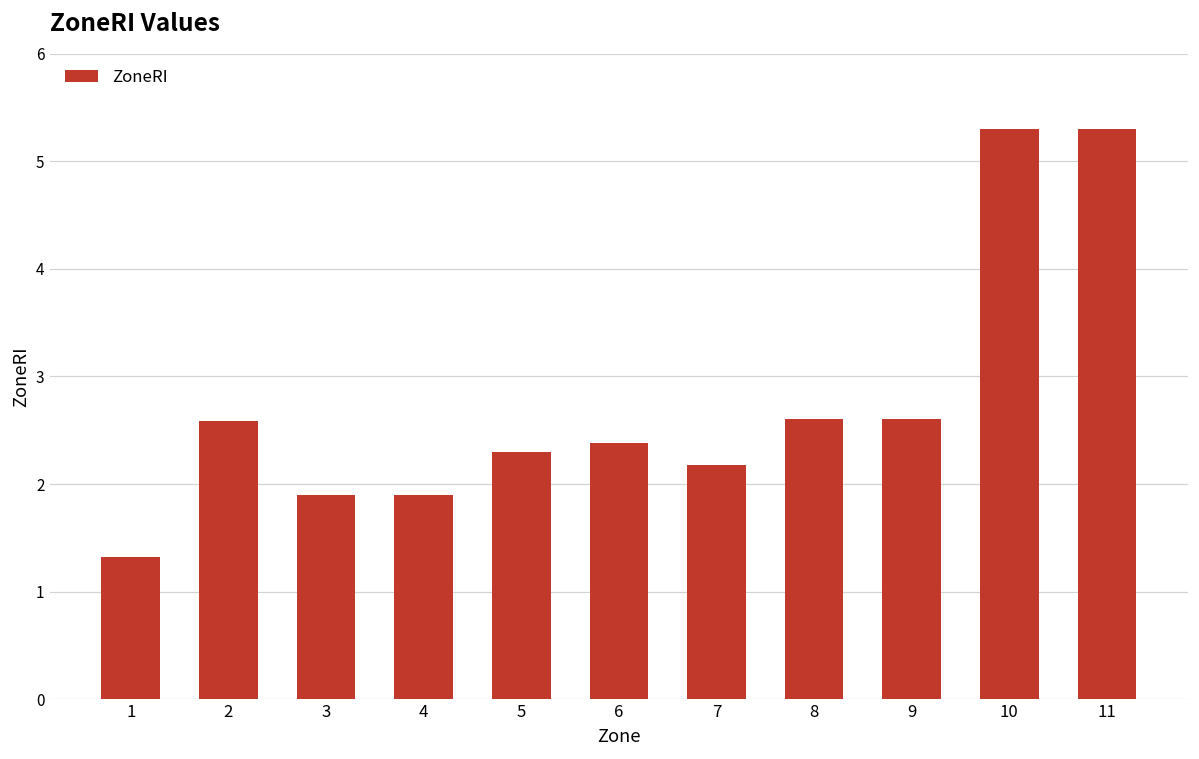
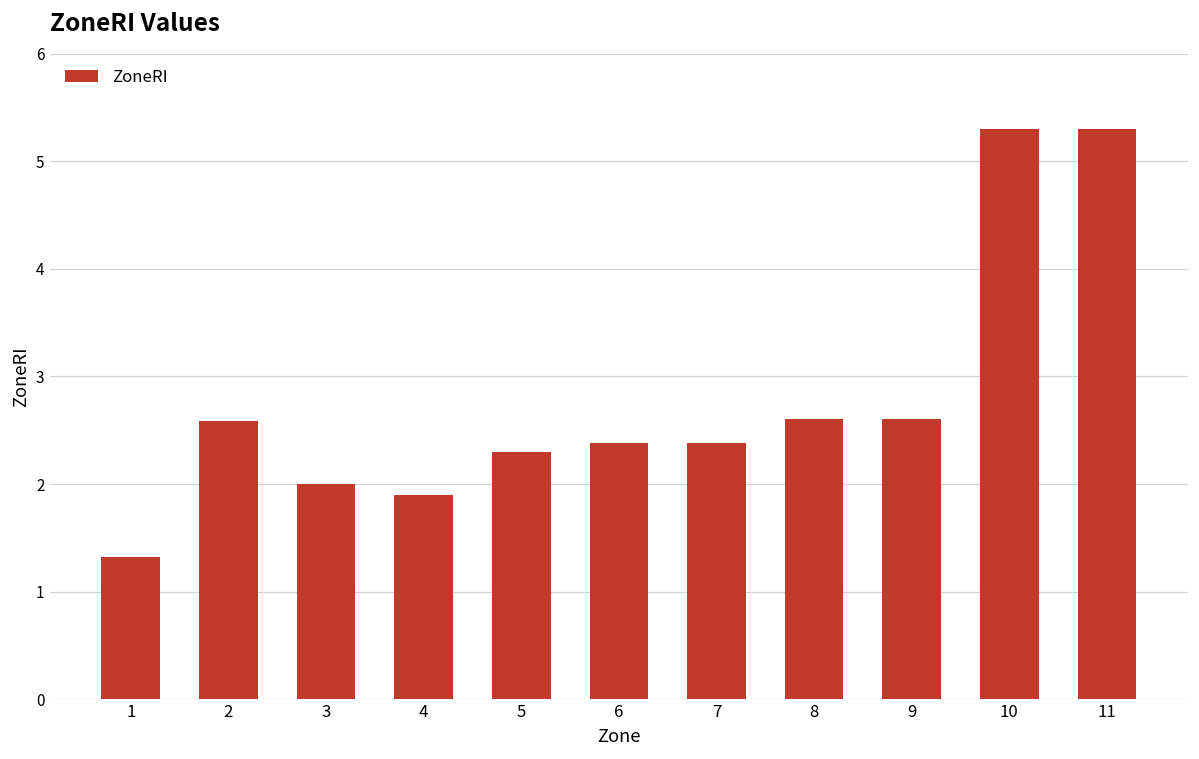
  {
    "1": 1.3,
    "2": 2.6,
-   "3": 1.9,
+   "3": 2.0,
    "4": 1.9,
    "5": 2.3,
    "6": 2.4,
-   "7": 2.2,
+   "7": 2.4,
    "8": 2.6,
    "9": 2.6,
    "10": 5.3,
    "11": 5.3
  }
